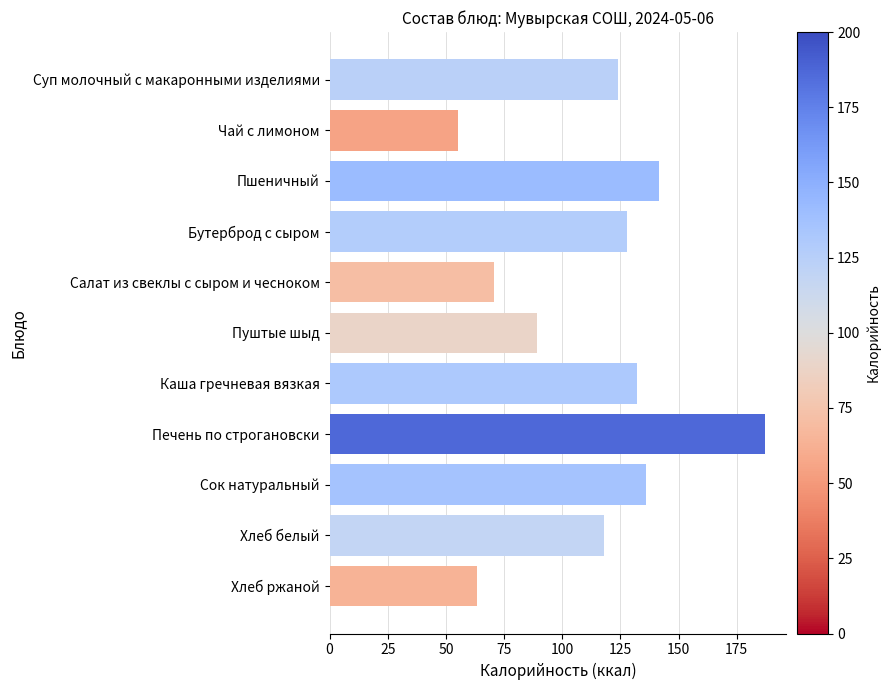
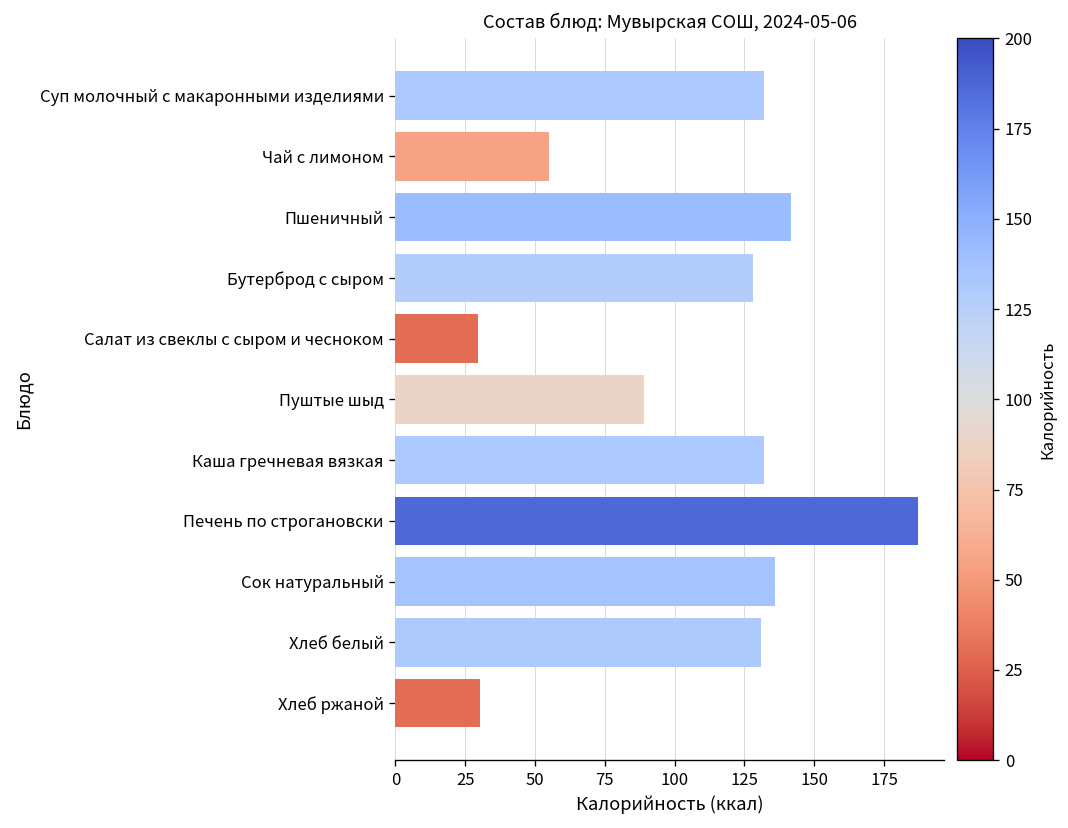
  {
-   "Суп молочный с макаронными изделиями": 124,
+   "Суп молочный с макаронными изделиями": 132,
    "Чай с лимоном": 55,
    "Пшеничный": 142,
    "Бутерброд с сыром": 128,
-   "Салат из свеклы с сыром и чесноком": 71,
+   "Салат из свеклы с сыром и чесноком": 30,
    "Пуштые шыд": 89,
    "Каша гречневая вязкая": 132,
    "Печень по строгановски": 187,
    "Сок натуральный": 136,
-   "Хлеб белый": 118,
-   "Хлеб ржаной": 64
+   "Хлеб белый": 131,
+   "Хлеб ржаной": 30
  }
